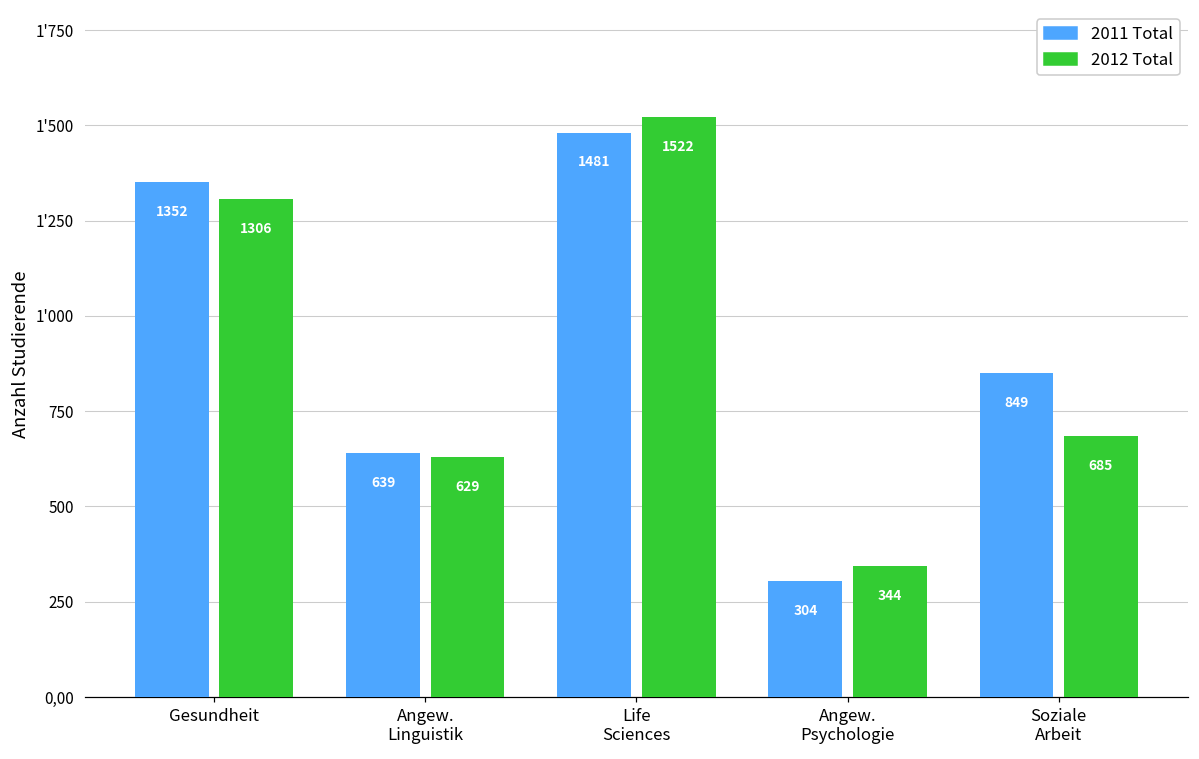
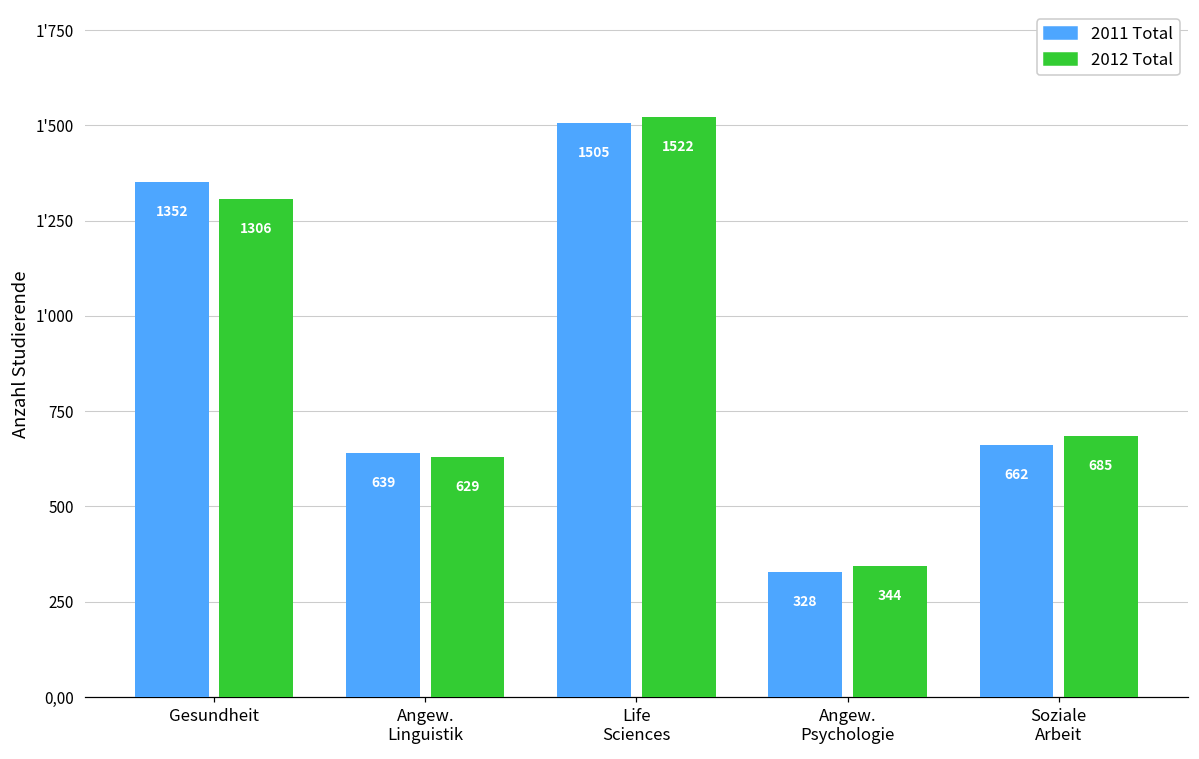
  {
    "2011 Total": {
      "Gesundheit": 1352,
      "Angew. Linguistik": 639,
-     "Life Sciences": 1481,
-     "Angew. Psychologie": 304,
-     "Soziale Arbeit": 849
+     "Life Sciences": 1505,
+     "Angew. Psychologie": 328,
+     "Soziale Arbeit": 662
    },
    "2012 Total": {
      "Gesundheit": 1306,
      "Angew. Linguistik": 629,
      "Life Sciences": 1522,
      "Angew. Psychologie": 344,
      "Soziale Arbeit": 685
    }
  }
